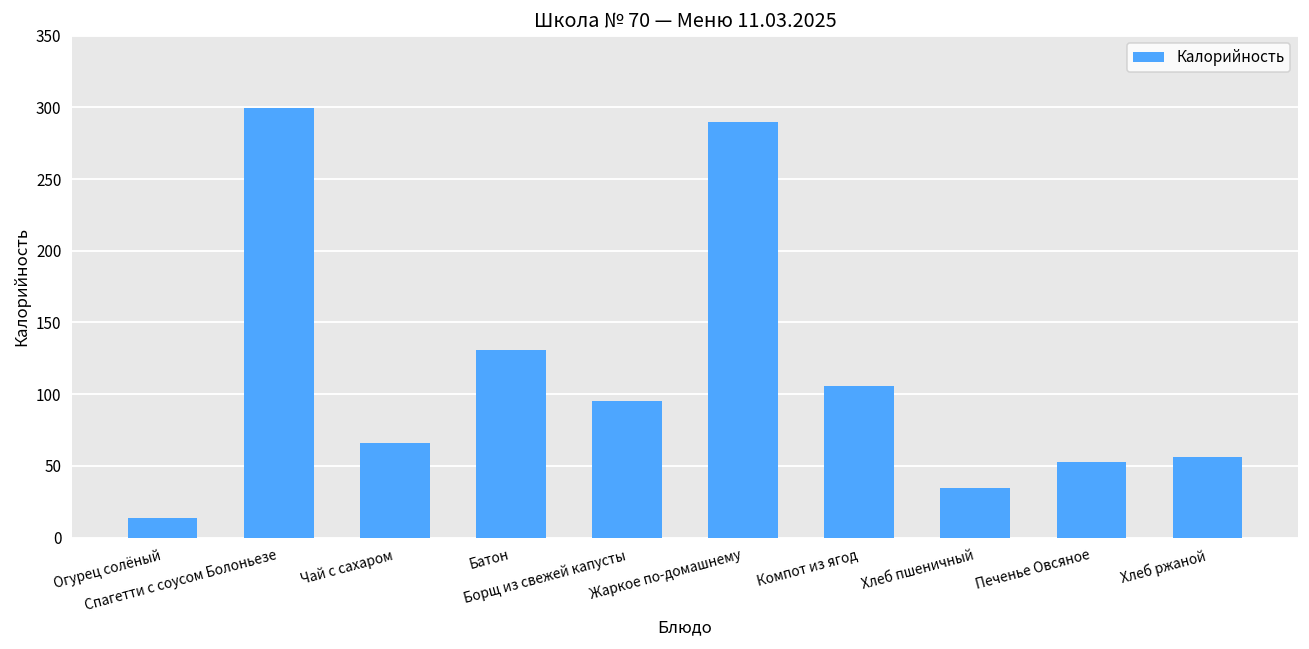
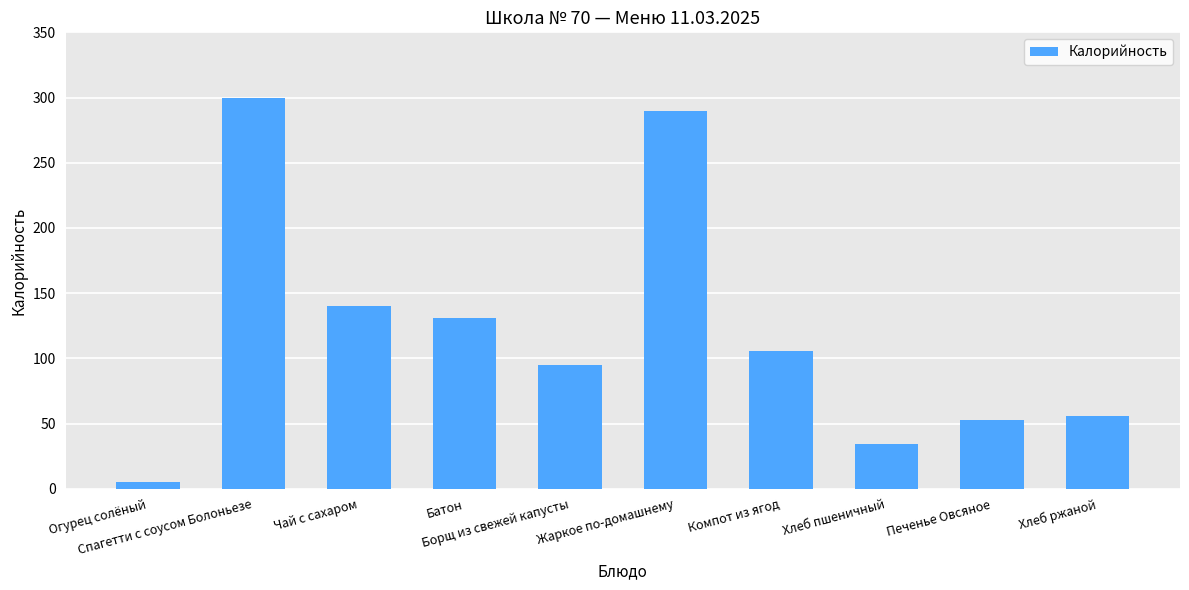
  {
-   "Огурец солёный": 14,
+   "Огурец солёный": 5,
    "Спагетти с соусом Болоньезе": 299,
-   "Чай с сахаром": 66,
+   "Чай с сахаром": 140,
    "Батон": 131,
    "Борщ из свежей капусты": 95,
    "Жаркое по-домашнему": 289,
    "Компот из ягод": 106,
    "Хлеб пшеничный": 34,
    "Печенье Овсяное": 53,
    "Хлеб ржаной": 56
  }
